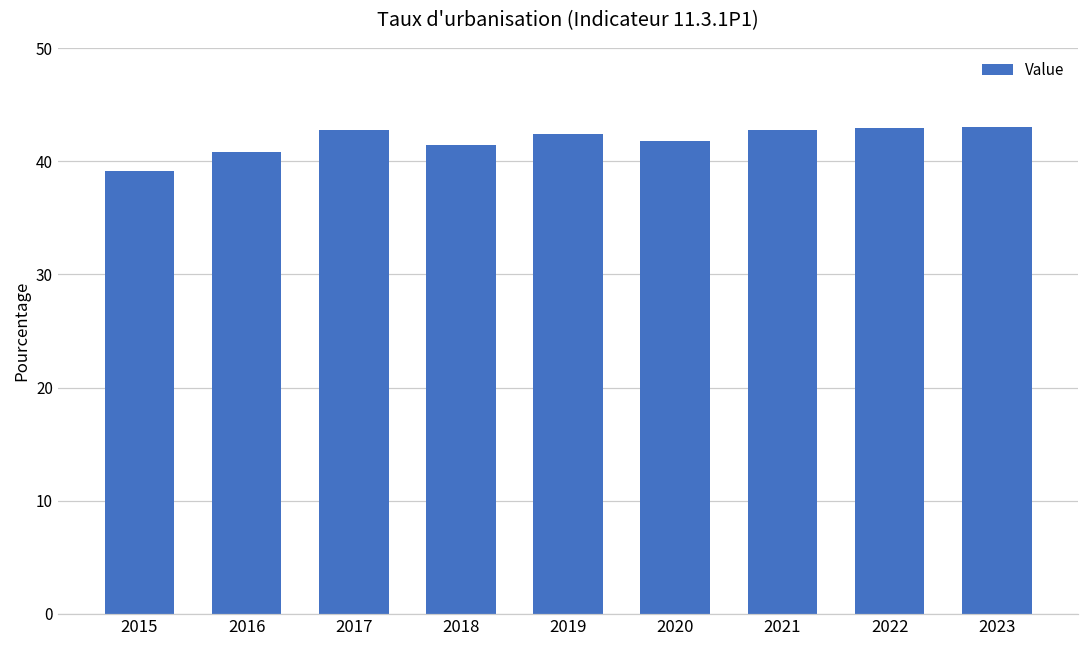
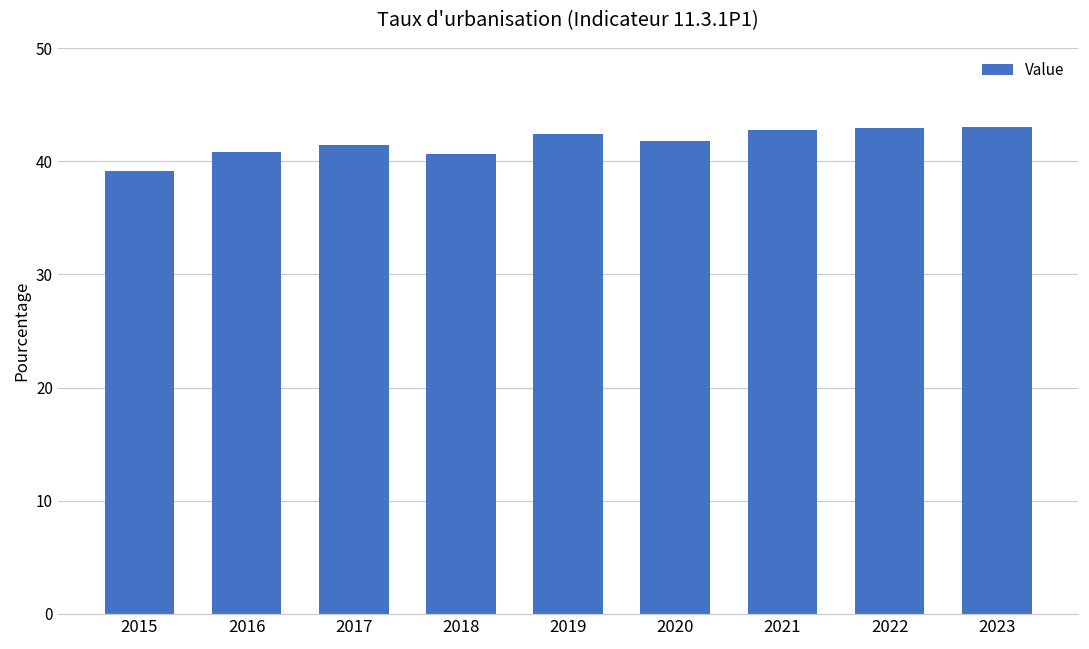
  {
    "2015": 39.1,
    "2016": 40.8,
-   "2017": 42.8,
-   "2018": 41.4,
+   "2017": 41.4,
+   "2018": 40.6,
    "2019": 42.4,
    "2020": 41.8,
    "2021": 42.8,
    "2022": 42.9,
    "2023": 43.0
  }
